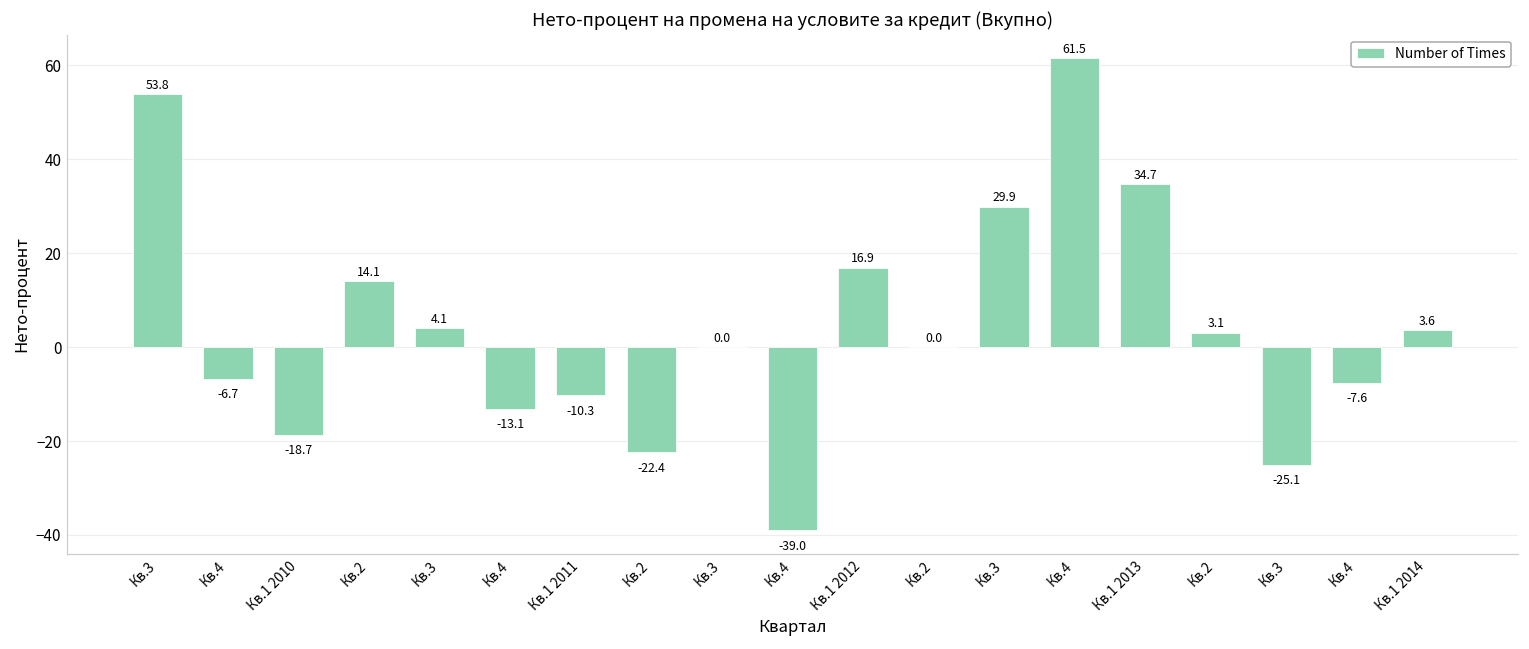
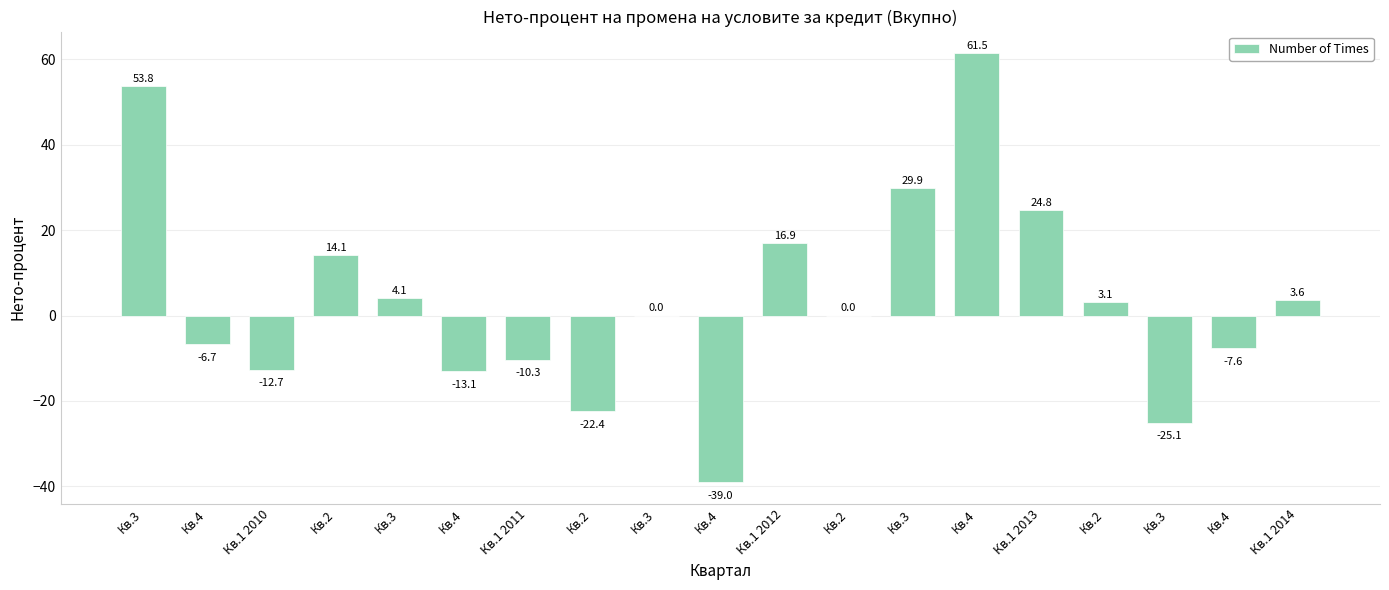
  {
-   "Кв.1 2010": -18.7,
+   "Кв.1 2010": -12.7,
    "Кв.1 2011": -10.3,
    "Кв.1 2012": 16.9,
-   "Кв.1 2013": 34.7,
+   "Кв.1 2013": 24.8,
    "Кв.1 2014": 3.6
  }
